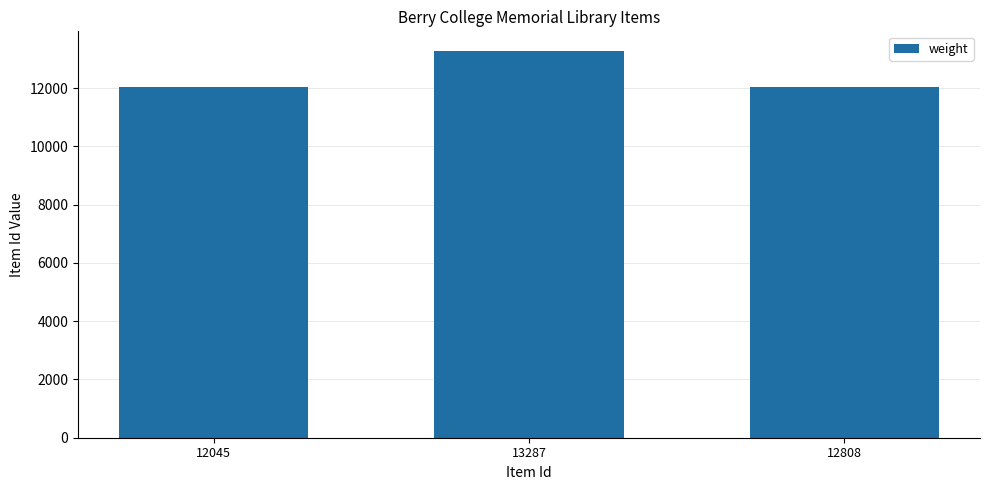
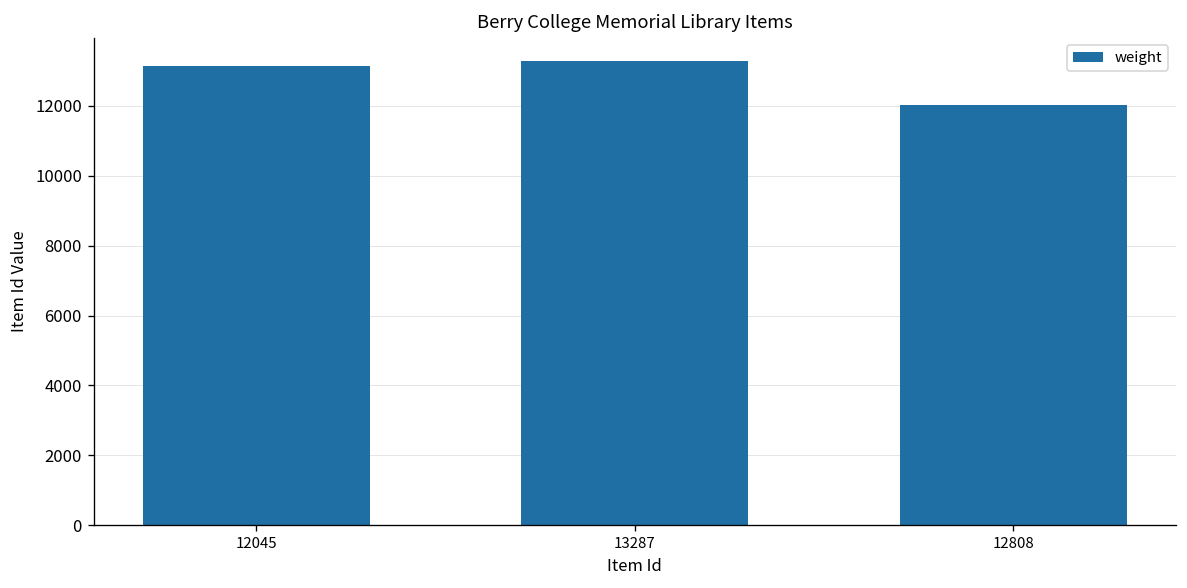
  {
-   "12045": 12000,
+   "12045": 13100,
    "13287": 13300,
    "12808": 12000
  }
